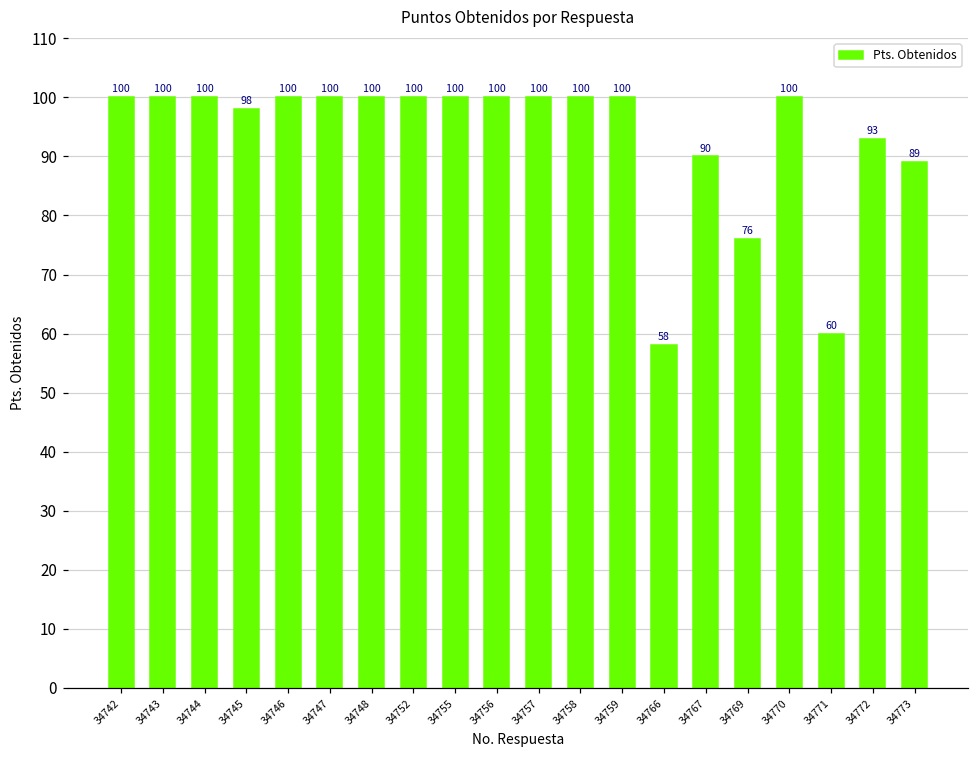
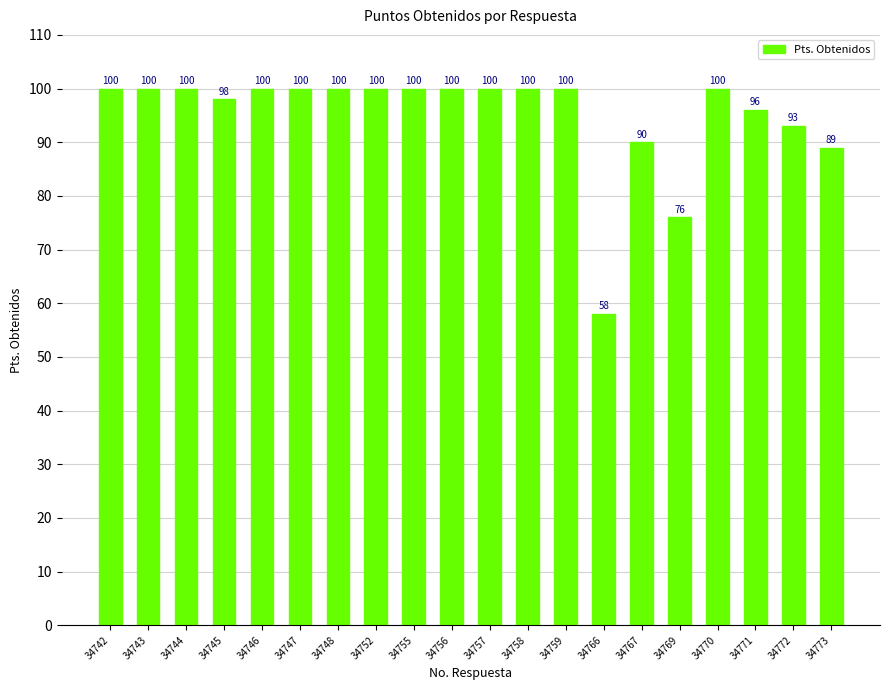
  {
    "34742": 100,
    "34743": 100,
    "34744": 100,
    "34745": 98,
    "34746": 100,
    "34747": 100,
    "34748": 100,
    "34752": 100,
    "34755": 100,
    "34756": 100,
    "34757": 100,
    "34758": 100,
    "34759": 100,
    "34766": 58,
    "34767": 90,
    "34769": 76,
    "34770": 100,
-   "34771": 60,
+   "34771": 96,
    "34772": 93,
    "34773": 89
  }
